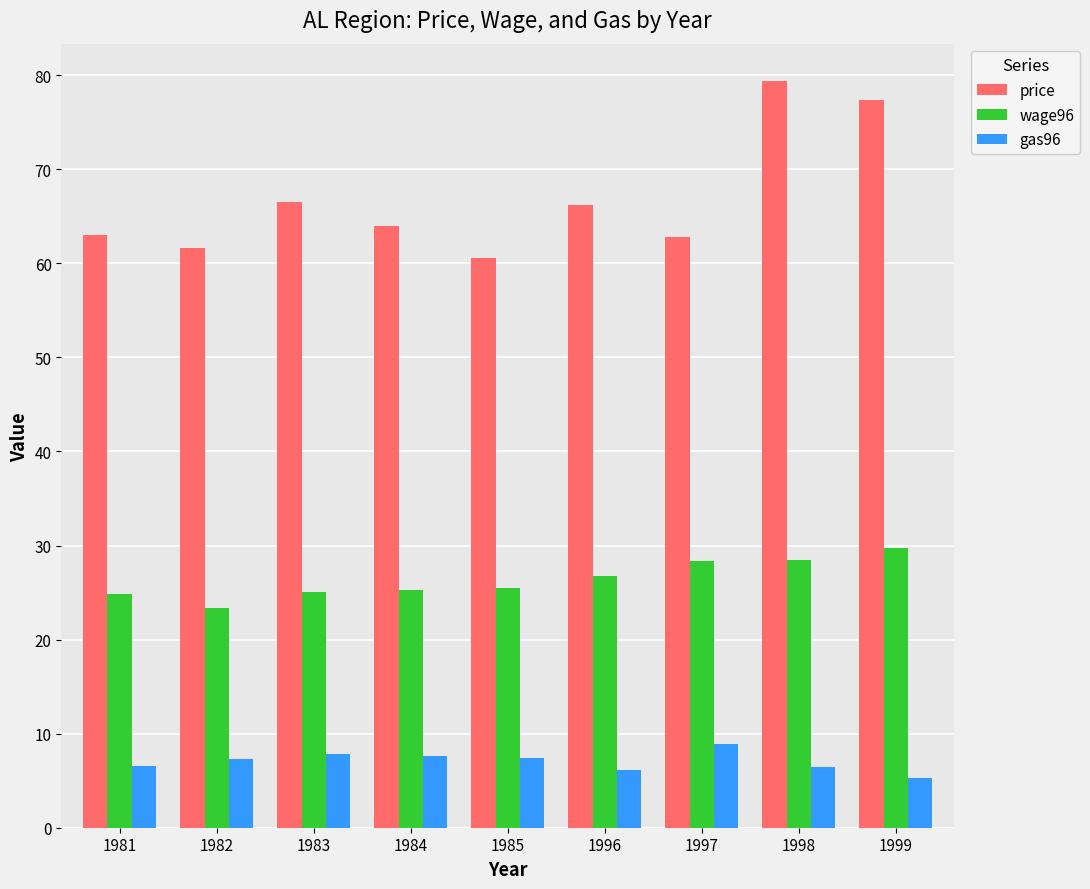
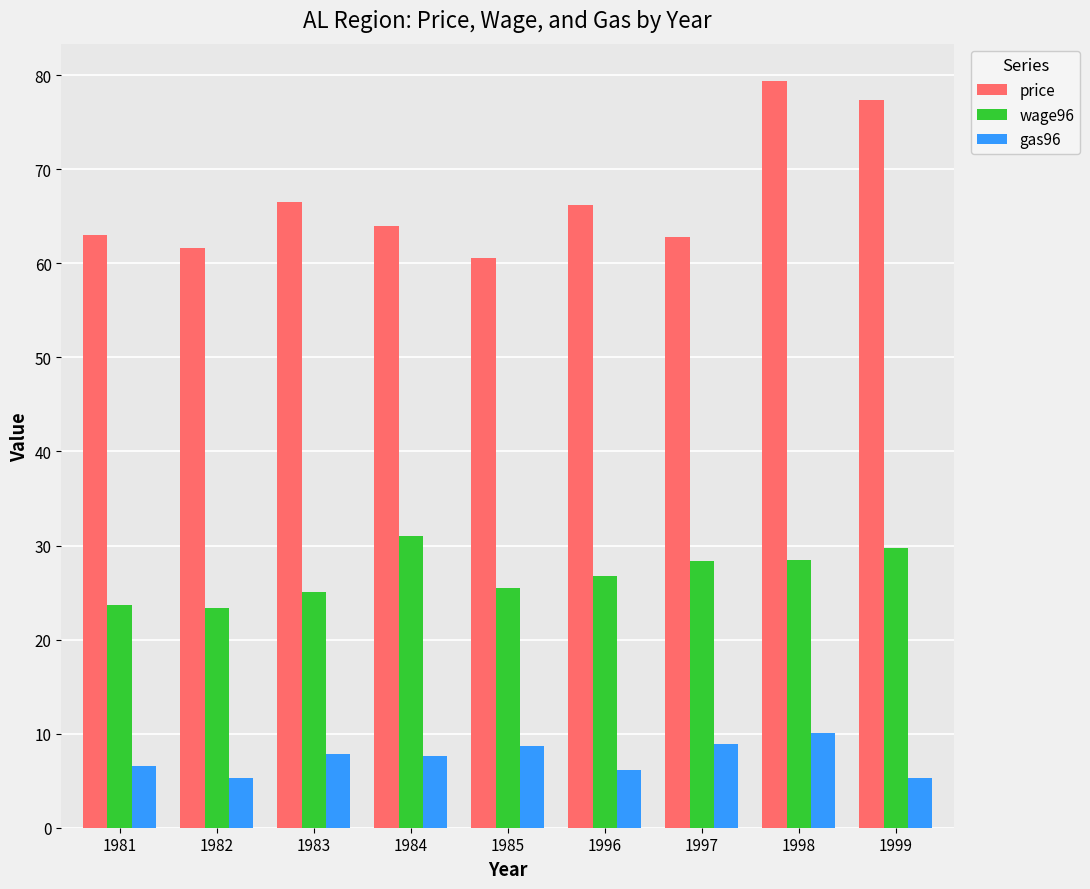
  {
    "price": {
      "1981": 63,
      "1982": 62,
      "1983": 67,
      "1984": 64,
      "1985": 61,
      "1996": 66,
      "1997": 63,
      "1998": 79,
      "1999": 77
    },
    "wage96": {
-     "1981": 25,
+     "1981": 24,
      "1982": 23,
      "1983": 25,
-     "1984": 25,
+     "1984": 31,
      "1985": 26,
      "1996": 27,
      "1997": 28,
      "1998": 28,
      "1999": 30
    },
    "gas96": {
      "1981": 7,
-     "1982": 7,
+     "1982": 5,
      "1983": 8,
      "1984": 8,
-     "1985": 7,
+     "1985": 9,
      "1996": 6,
      "1997": 9,
-     "1998": 6,
+     "1998": 10,
      "1999": 5
    }
  }
